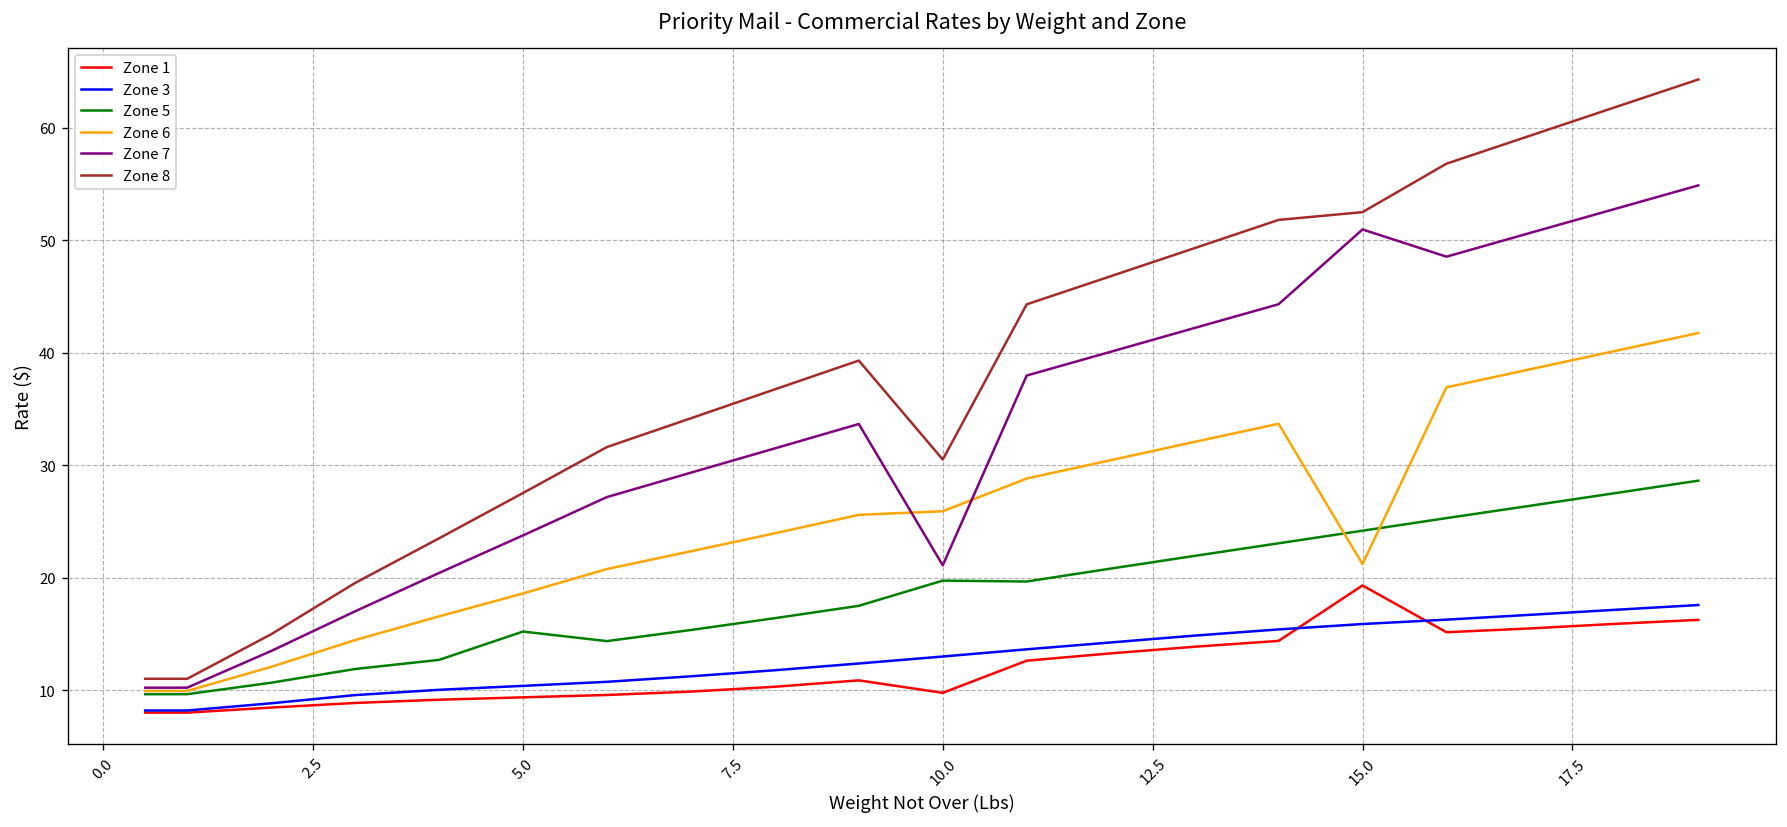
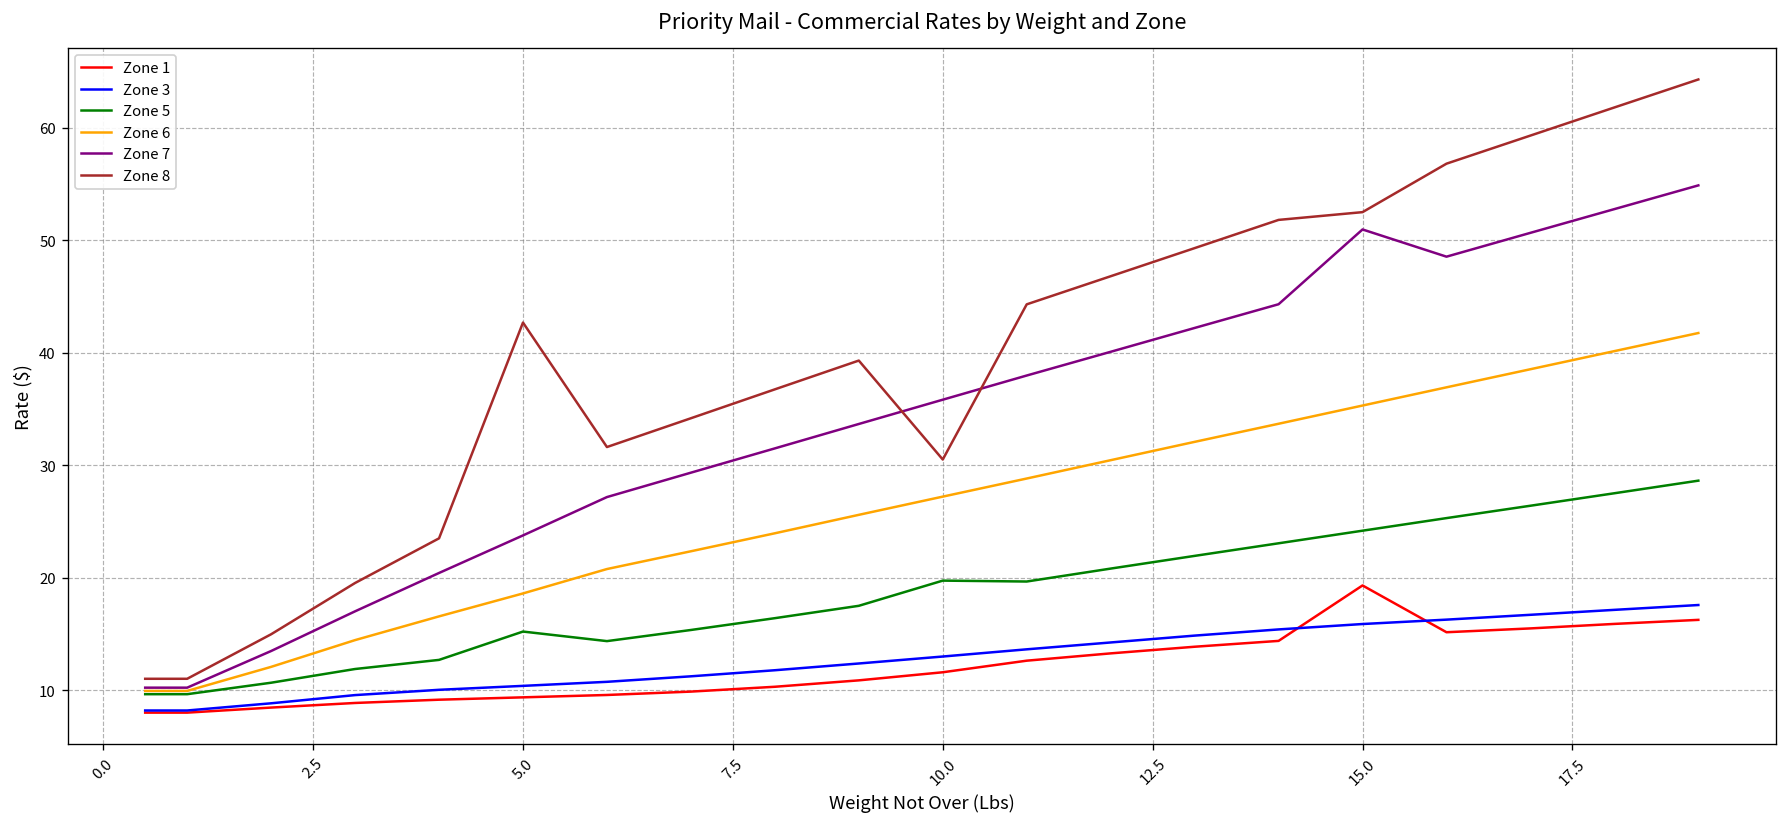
  {
    "Zone 1": {
      "5.0": 9,
-     "10.0": 10,
+     "10.0": 12,
      "15.0": 19
    },
    "Zone 3": {
      "5.0": 10,
      "10.0": 13,
      "15.0": 16
    },
    "Zone 5": {
      "5.0": 15,
      "10.0": 20,
      "15.0": 24
    },
    "Zone 6": {
      "5.0": 19,
-     "10.0": 26,
-     "15.0": 21
+     "10.0": 27,
+     "15.0": 35
    },
    "Zone 7": {
      "5.0": 24,
-     "10.0": 21,
+     "10.0": 36,
      "15.0": 51
    },
    "Zone 8": {
-     "5.0": 28,
+     "5.0": 43,
      "10.0": 31,
      "15.0": 53
    }
  }
